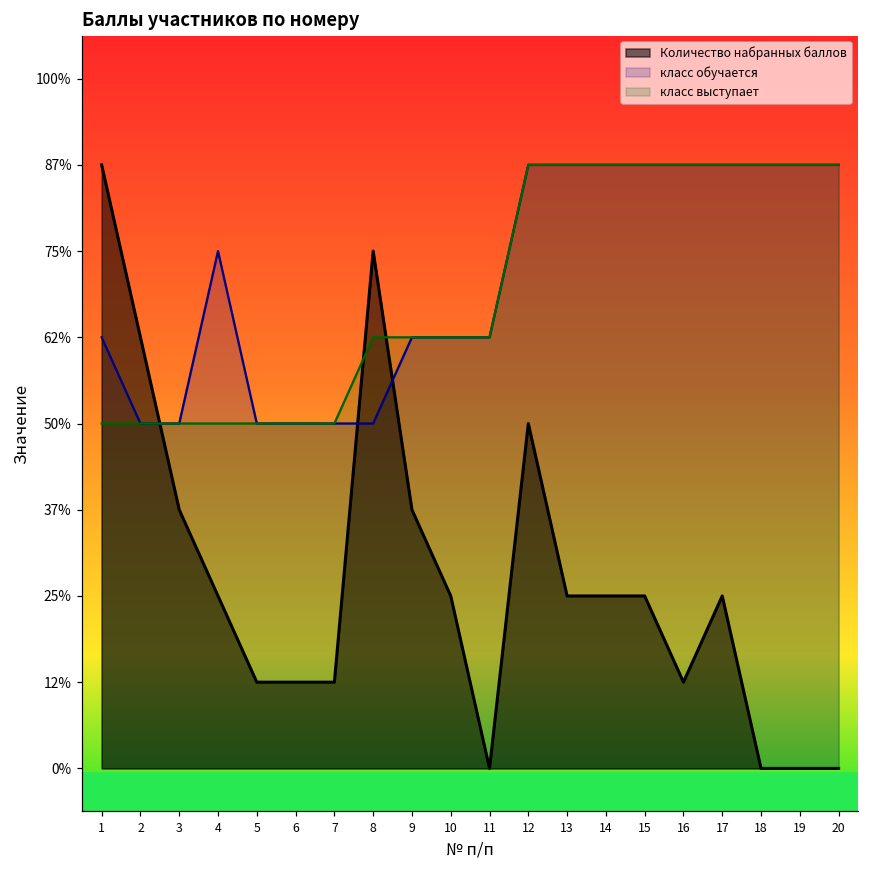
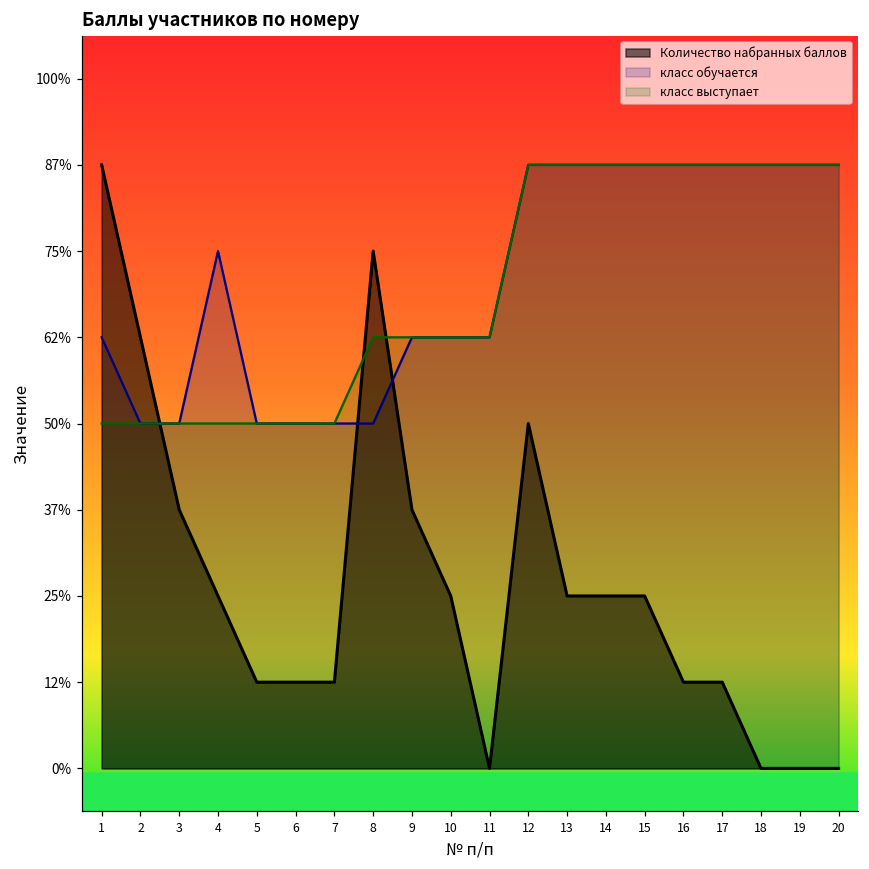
  {
    "Количество набранных баллов": {
      "1": "88%",
      "2": "63%",
      "3": "38%",
      "4": "25%",
      "5": "13%",
      "6": "13%",
      "7": "13%",
      "8": "75%",
      "9": "38%",
      "10": "25%",
      "11": "0%",
      "12": "50%",
      "13": "25%",
      "14": "25%",
      "15": "25%",
      "16": "13%",
-     "17": "25%",
+     "17": "13%",
      "18": "0%",
      "19": "0%",
      "20": "0%"
    }
  }
